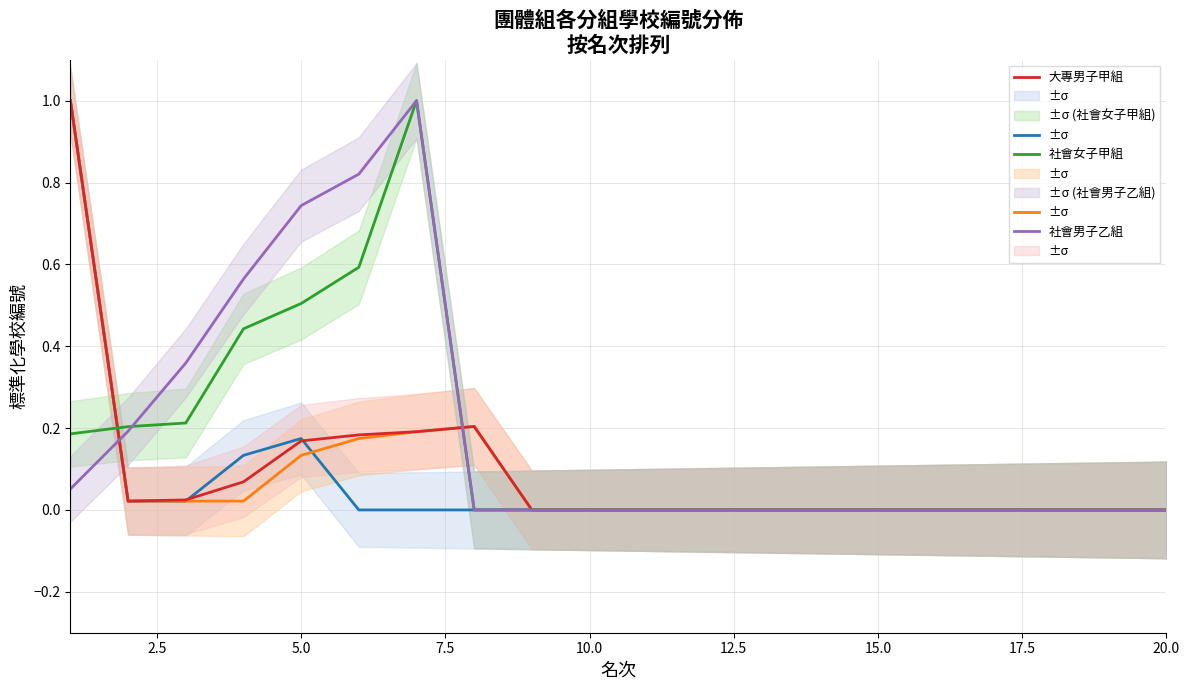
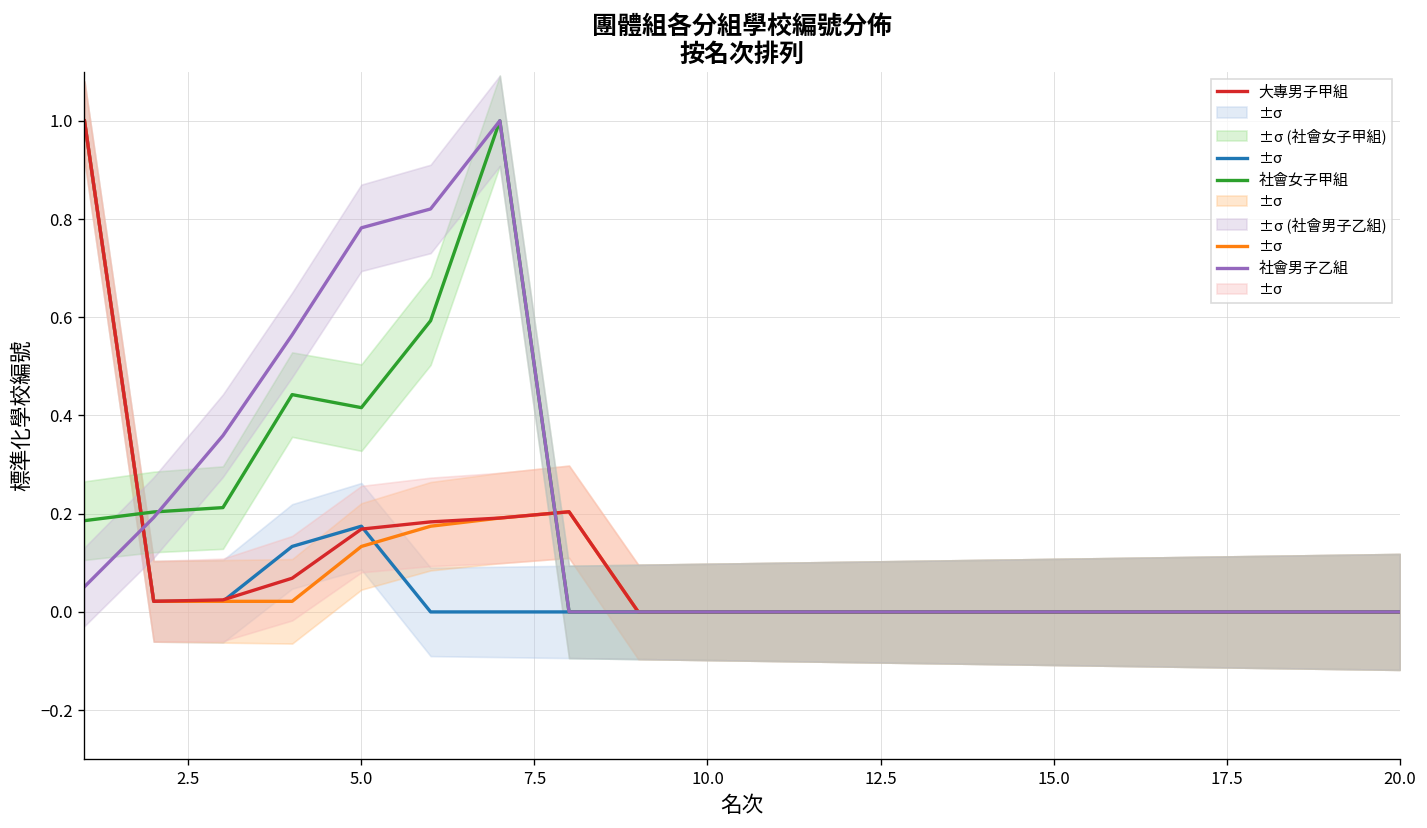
  {
    "社會女子甲組": {
-     "5.0": 0.50
+     "5.0": 0.42
    },
    "社會男子乙組": {
-     "5.0": 0.74
+     "5.0": 0.78
    }
  }
